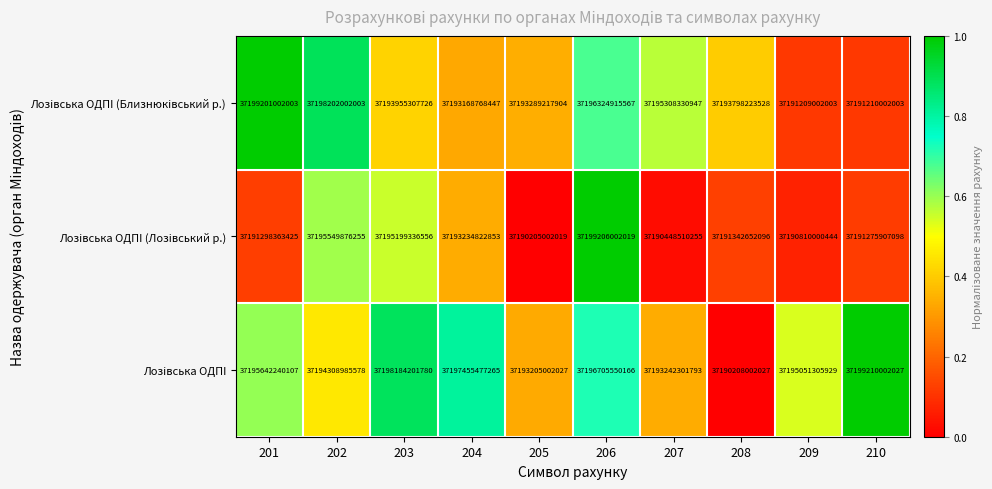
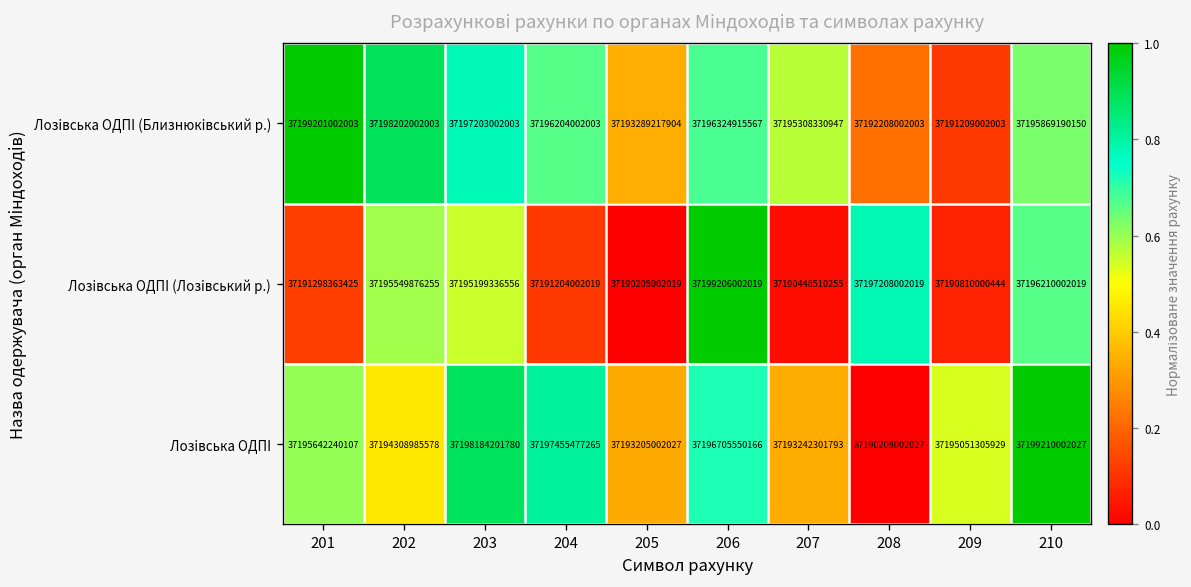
  {
    "Лозiвська ОДПI (Близнюкiвський р.)": {
      "201": 37199201002003,
      "202": 37198202002003,
-     "203": 37193955307726,
-     "204": 37193168768447,
+     "203": 37197203002003,
+     "204": 37196204002003,
      "205": 37193289217904,
      "206": 37196324915567,
      "207": 37195308330947,
-     "208": 37193798223528,
+     "208": 37192208002003,
      "209": 37191209002003,
-     "210": 37191210002003
+     "210": 37195869190150
    },
    "Лозiвська ОДПI (Лозiвський р.)": {
      "201": 37191298363425,
      "202": 37195549876255,
      "203": 37195199336556,
-     "204": 37193234822853,
+     "204": 37191204002019,
      "205": 37190205002019,
      "206": 37199206002019,
      "207": 37190448510255,
-     "208": 37191342652096,
+     "208": 37197208002019,
      "209": 37190810000444,
-     "210": 37191275907098
+     "210": 37196210002019
    },
    "Лозiвська ОДПI": {
      "201": 37195642240107,
      "202": 37194308985578,
      "203": 37198184201780,
      "204": 37197455477265,
      "205": 37193205002027,
      "206": 37196705550166,
      "207": 37193242301793,
      "208": 37190208002027,
      "209": 37195051305929,
      "210": 37199210002027
    }
  }
